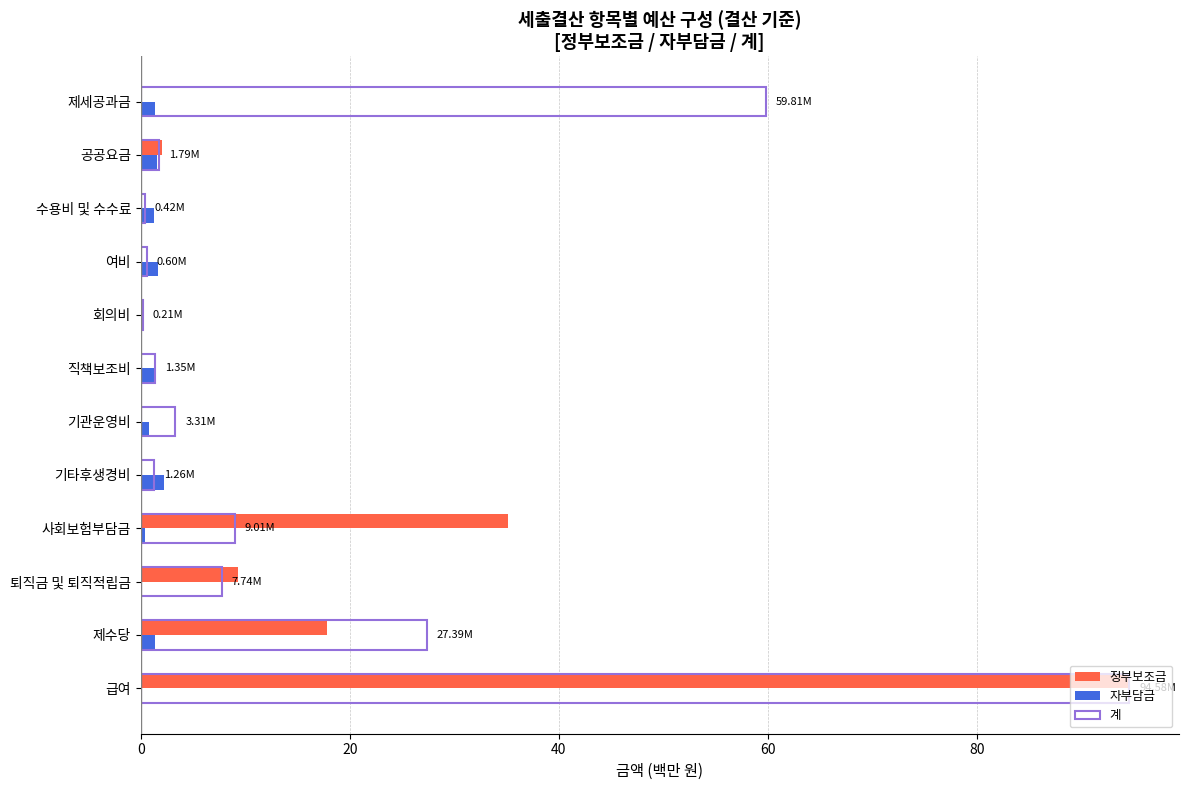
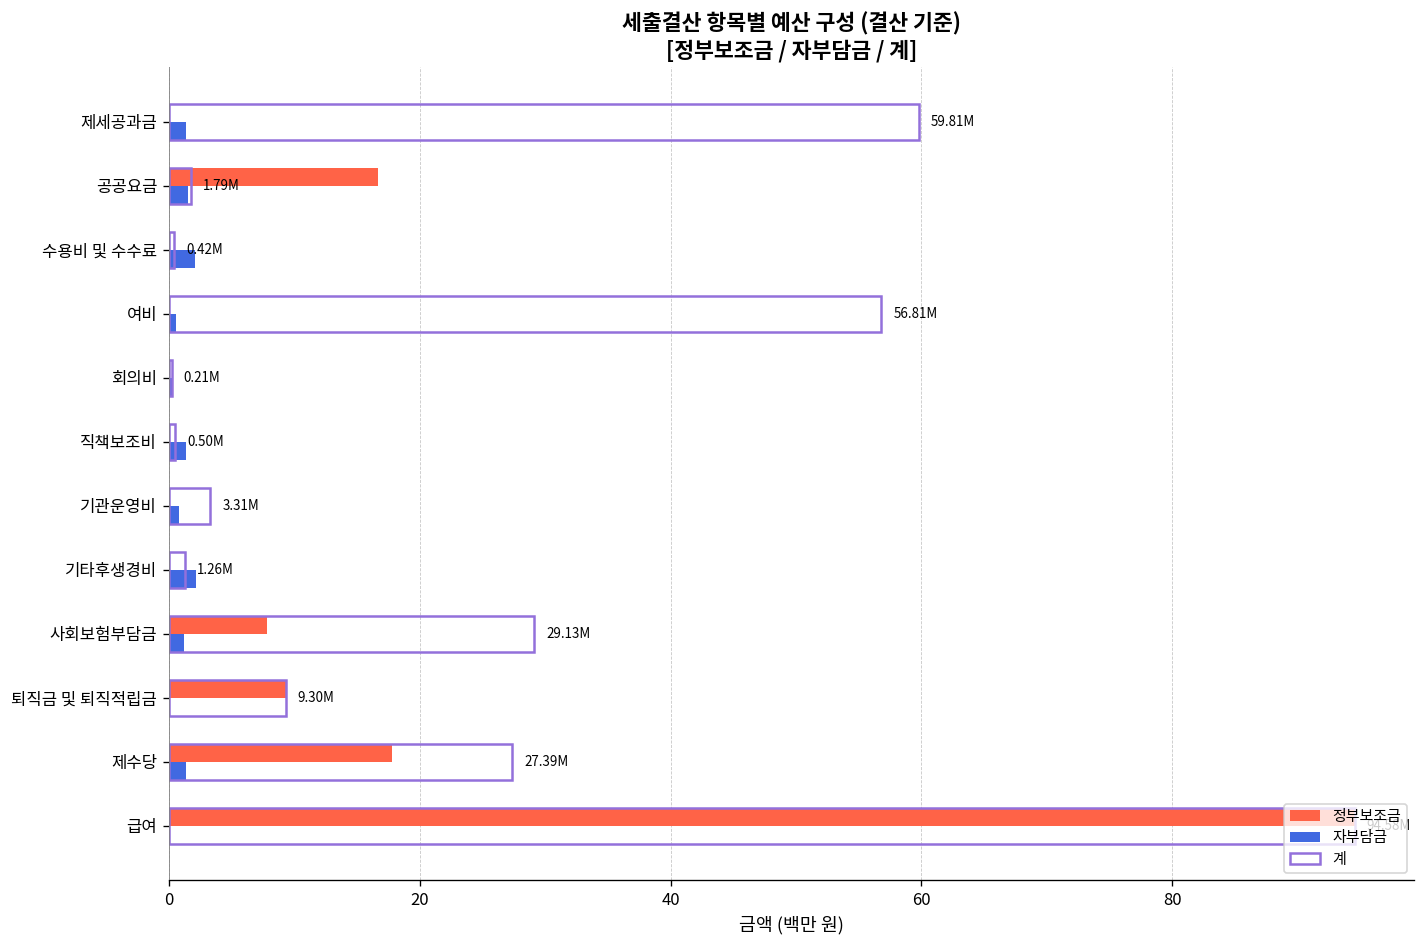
  {
    "정부보조금": {
      "제세공과금": "0.0",
-     "공공요금": "2.0",
+     "공공요금": "16.7",
      "수용비 및 수수료": "0.0",
      "여비": "0.0",
      "회의비": "0.0",
      "직책보조비": "0.0",
      "기관운영비": "0.0",
      "기타후생경비": "0.0",
-     "사회보험부담금": "35.2"
+     "사회보험부담금": "7.8"
    },
    "자부담금": {
-     "수용비 및 수수료": "1.3",
-     "여비": "1.7",
-     "사회보험부담금": "0.4",
+     "수용비 및 수수료": "2.1",
+     "여비": "0.6",
+     "사회보험부담금": "1.2",
      "퇴직금 및 퇴직적립금": "0.0",
      "급여": "0.0"
    },
    "계": {
      "제세공과금": "59.81M",
      "공공요금": "1.79M",
      "수용비 및 수수료": "0.42M",
-     "여비": "0.60M",
+     "여비": "56.81M",
      "회의비": "0.21M",
-     "직책보조비": "1.35M",
+     "직책보조비": "0.50M",
      "기관운영비": "3.31M",
      "기타후생경비": "1.26M",
-     "사회보험부담금": "9.01M",
-     "퇴직금 및 퇴직적립금": "7.74M",
+     "사회보험부담금": "29.13M",
+     "퇴직금 및 퇴직적립금": "9.30M",
      "제수당": "27.39M"
    }
  }
